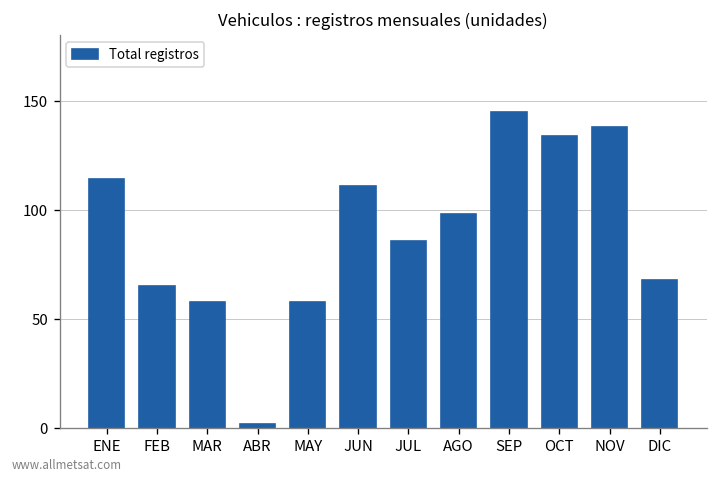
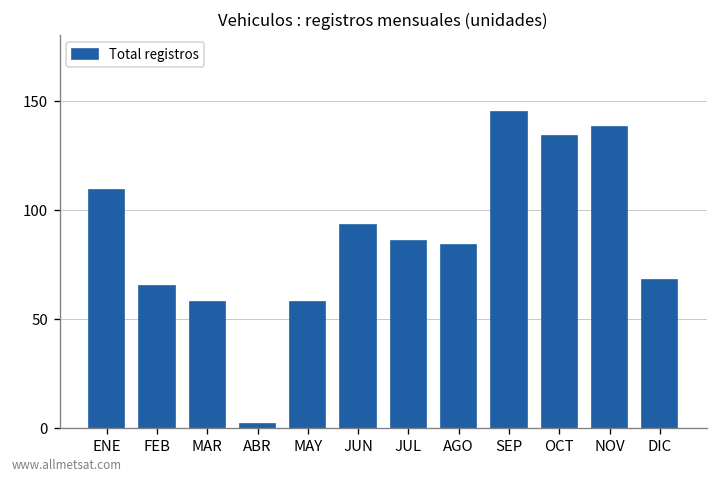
  {
-   "ENE": 114,
+   "ENE": 109,
    "FEB": 65,
    "MAR": 58,
    "ABR": 2,
    "MAY": 58,
-   "JUN": 111,
+   "JUN": 93,
    "JUL": 86,
-   "AGO": 98,
+   "AGO": 84,
    "SEP": 145,
    "OCT": 134,
    "NOV": 138,
    "DIC": 68
  }
